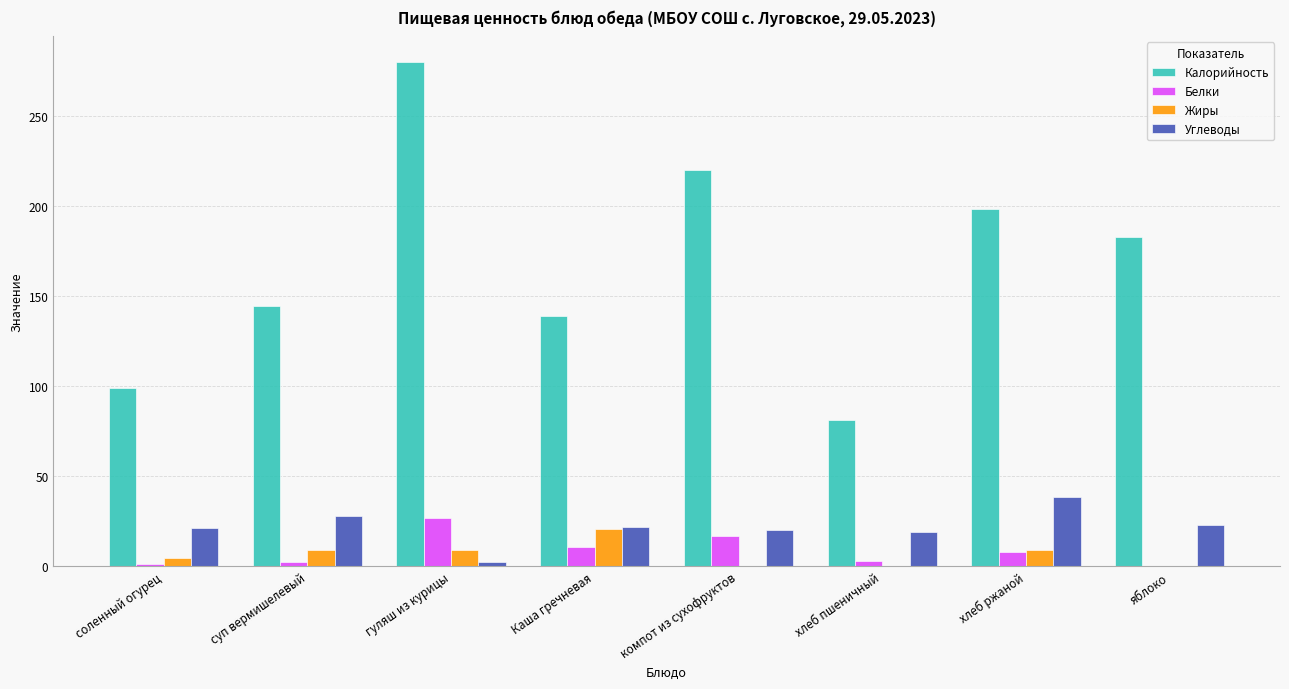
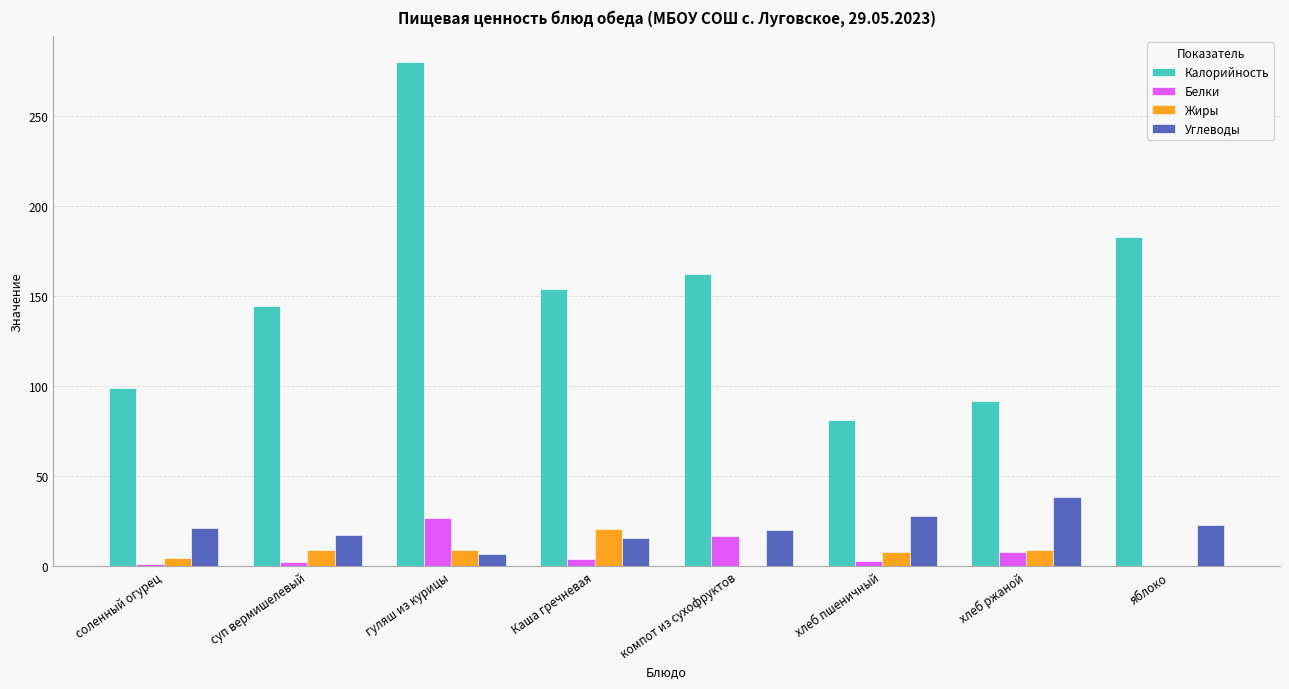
  {
    "Калорийность": {
      "соленный огурец": 99,
      "суп вермишелевый": 144,
      "гуляш из курицы": 280,
-     "Каша гречневая": 139,
-     "компот из сухофруктов": 220,
+     "Каша гречневая": 154,
+     "компот из сухофруктов": 162,
      "хлеб пшеничный": 81,
-     "хлеб ржаной": 198,
+     "хлеб ржаной": 92,
      "яблоко": 183
    },
    "Белки": {
      "суп вермишелевый": 2,
      "гуляш из курицы": 27,
-     "Каша гречневая": 11,
+     "Каша гречневая": 4,
      "компот из сухофруктов": 17,
      "хлеб пшеничный": 3,
      "хлеб ржаной": 8,
      "яблоко": 0
    },
    "Жиры": {
      "соленный огурец": 5,
      "суп вермишелевый": 9,
      "гуляш из курицы": 9,
      "Каша гречневая": 21,
-     "хлеб пшеничный": 0,
+     "хлеб пшеничный": 8,
      "хлеб ржаной": 9,
      "яблоко": 0
    },
    "Углеводы": {
      "соленный огурец": 21,
-     "суп вермишелевый": 28,
-     "гуляш из курицы": 2,
-     "Каша гречневая": 22,
+     "суп вермишелевый": 17,
+     "гуляш из курицы": 7,
+     "Каша гречневая": 16,
      "компот из сухофруктов": 20,
-     "хлеб пшеничный": 19,
+     "хлеб пшеничный": 28,
      "хлеб ржаной": 38,
      "яблоко": 23
    }
  }
